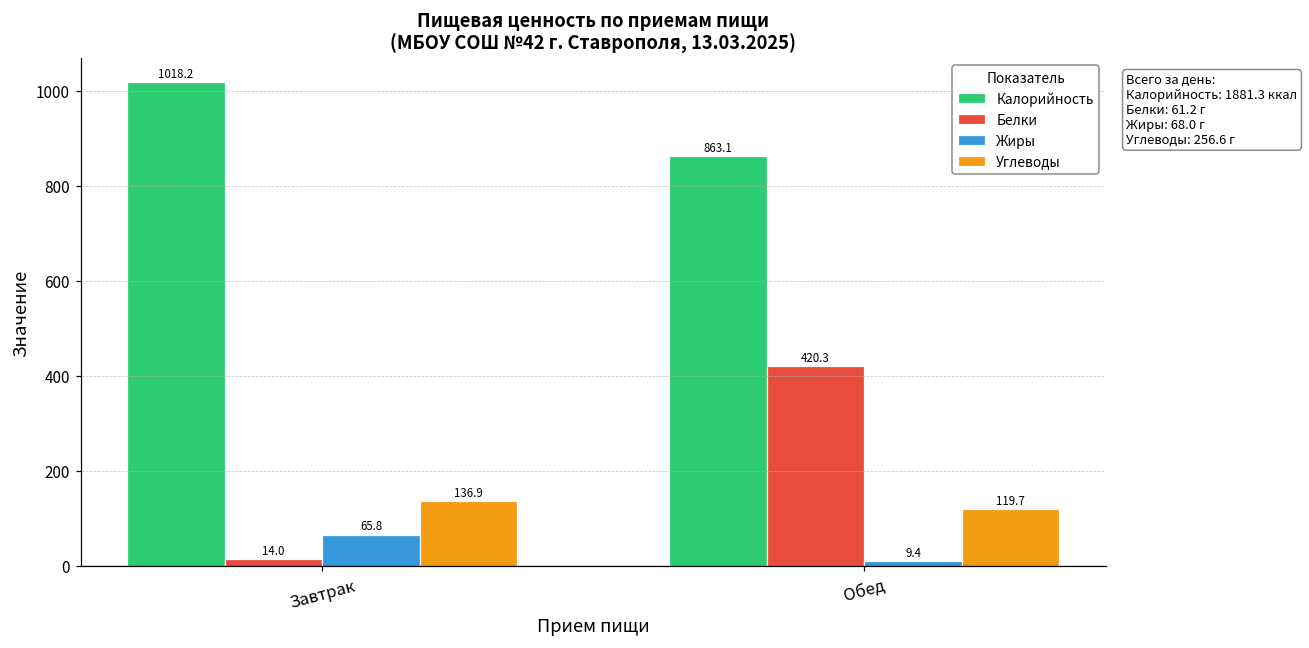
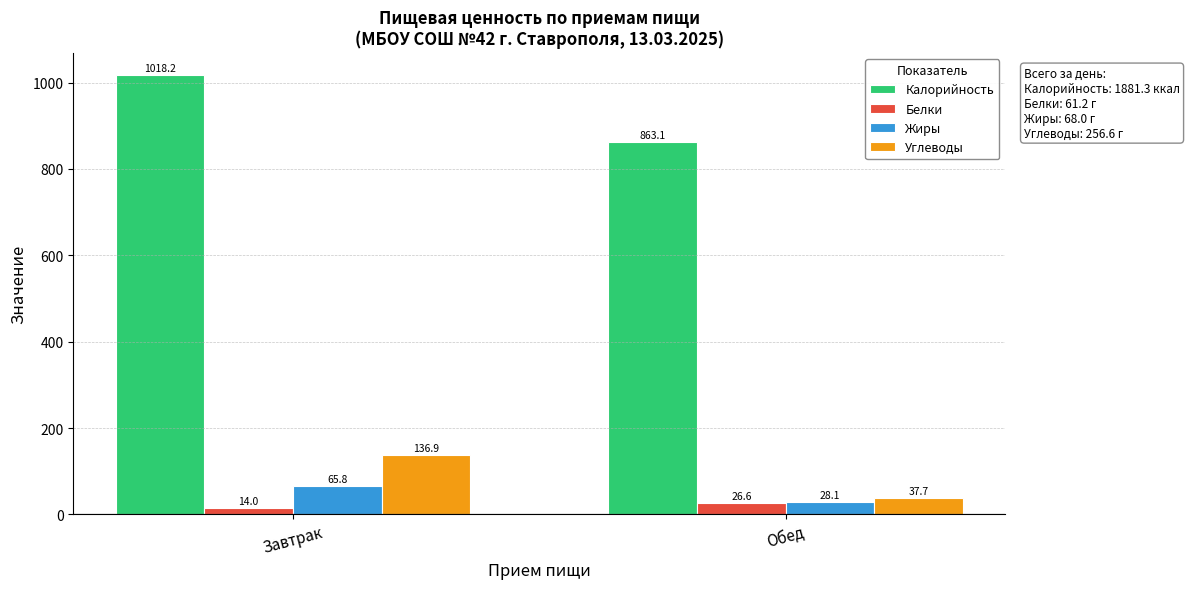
  {
    "Калорийность": {
      "Завтрак": 1018.2,
      "Обед": 863.1
    },
    "Белки": {
      "Завтрак": 14.0,
-     "Обед": 420.3
+     "Обед": 26.6
    },
    "Жиры": {
      "Завтрак": 65.8,
-     "Обед": 9.4
+     "Обед": 28.1
    },
    "Углеводы": {
      "Завтрак": 136.9,
-     "Обед": 119.7
+     "Обед": 37.7
    }
  }
